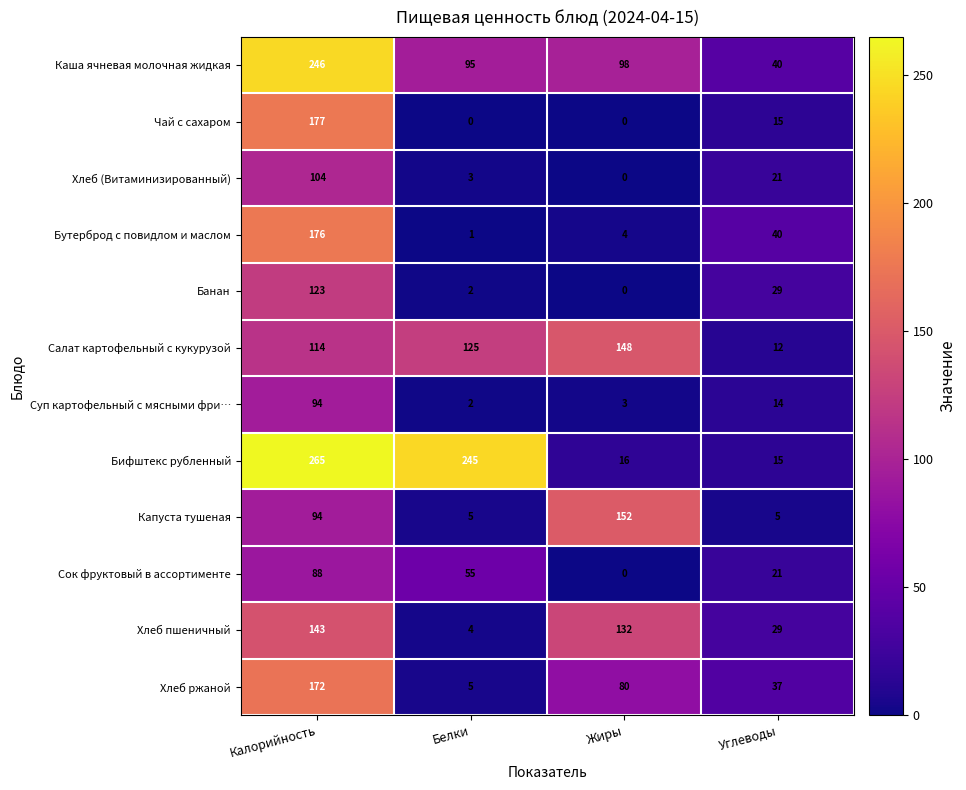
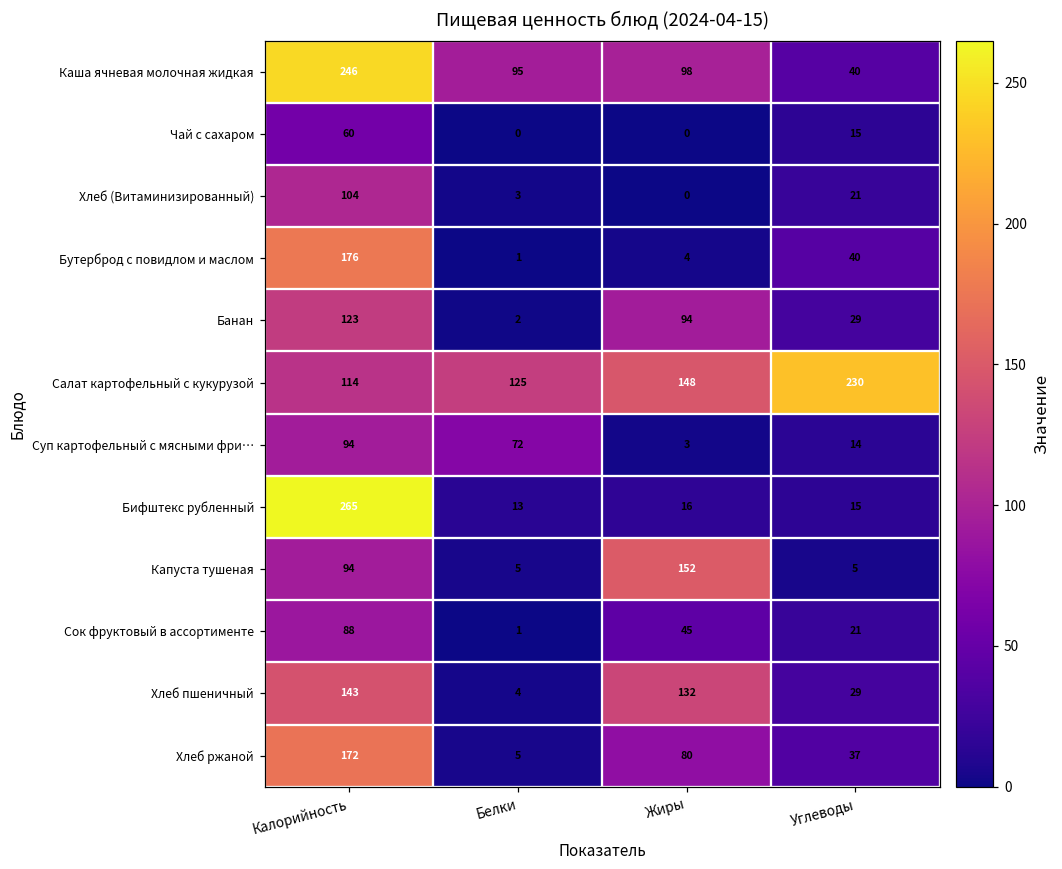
  {
    "Каша ячневая молочная жидкая": {
      "Калорийность": 246,
      "Белки": 95,
      "Жиры": 98,
      "Углеводы": 40
    },
    "Чай с сахаром": {
-     "Калорийность": 177,
+     "Калорийность": 60,
      "Белки": 0,
      "Жиры": 0,
      "Углеводы": 15
    },
    "Хлеб (Витаминизированный)": {
      "Калорийность": 104,
      "Белки": 3,
      "Жиры": 0,
      "Углеводы": 21
    },
    "Бутерброд с повидлом и маслом": {
      "Калорийность": 176,
      "Белки": 1,
      "Жиры": 4,
      "Углеводы": 40
    },
    "Банан": {
      "Калорийность": 123,
      "Белки": 2,
-     "Жиры": 0,
+     "Жиры": 94,
      "Углеводы": 29
    },
    "Салат картофельный с кукурузой": {
      "Калорийность": 114,
      "Белки": 125,
      "Жиры": 148,
-     "Углеводы": 12
+     "Углеводы": 230
    },
    "Суп картофельный с мясными фри…": {
      "Калорийность": 94,
-     "Белки": 2,
+     "Белки": 72,
      "Жиры": 3,
      "Углеводы": 14
    },
    "Бифштекс рубленный": {
      "Калорийность": 265,
-     "Белки": 245,
+     "Белки": 13,
      "Жиры": 16,
      "Углеводы": 15
    },
    "Капуста тушеная": {
      "Калорийность": 94,
      "Белки": 5,
      "Жиры": 152,
      "Углеводы": 5
    },
    "Сок фруктовый в ассортименте": {
      "Калорийность": 88,
-     "Белки": 55,
-     "Жиры": 0,
+     "Белки": 1,
+     "Жиры": 45,
      "Углеводы": 21
    },
    "Хлеб пшеничный": {
      "Калорийность": 143,
      "Белки": 4,
      "Жиры": 132,
      "Углеводы": 29
    },
    "Хлеб ржаной": {
      "Калорийность": 172,
      "Белки": 5,
      "Жиры": 80,
      "Углеводы": 37
    }
  }
